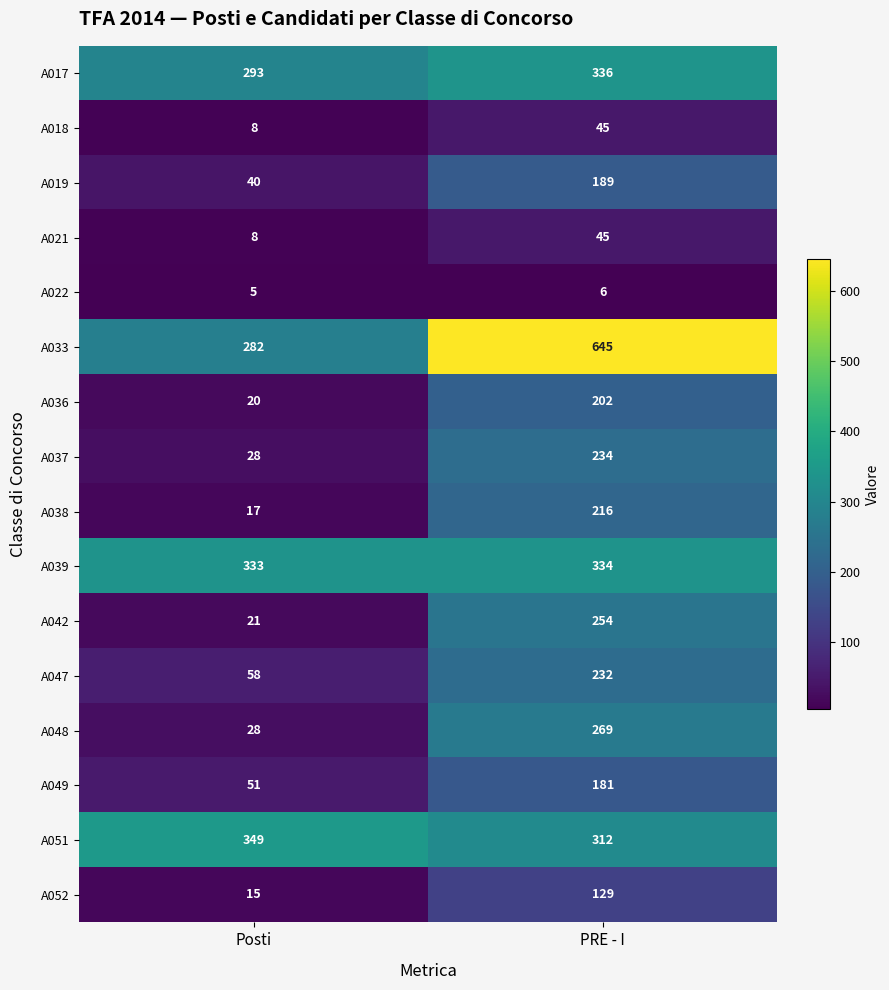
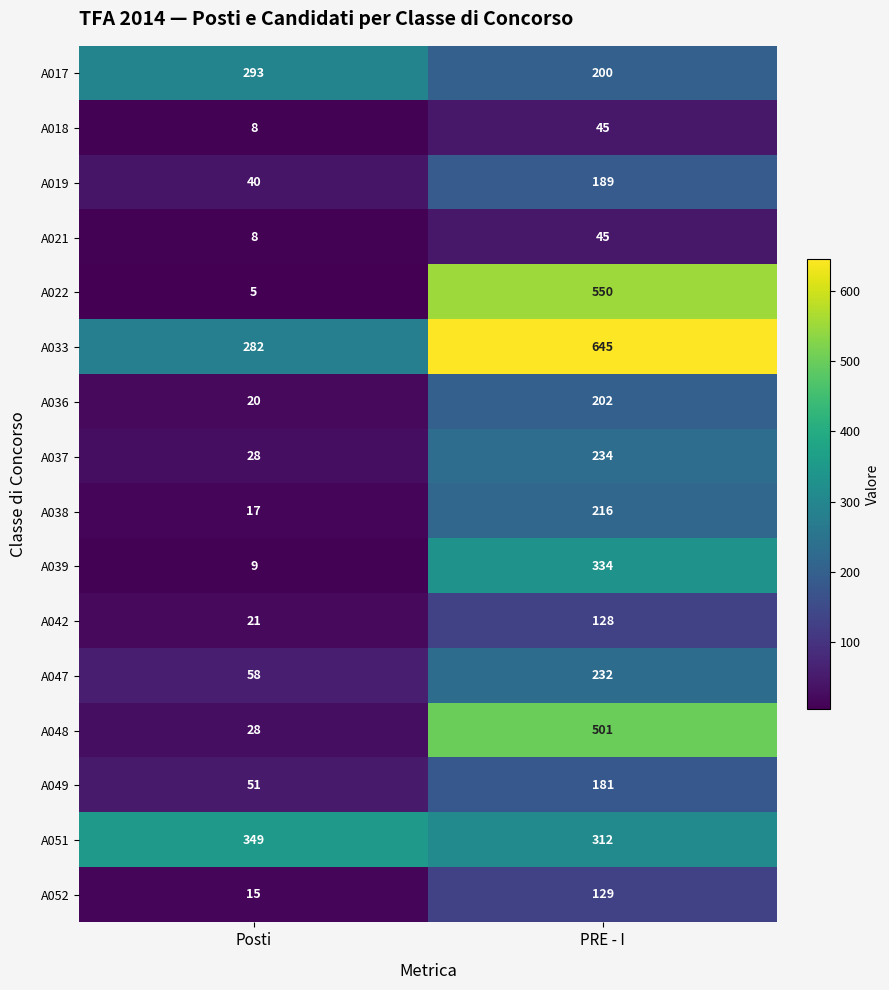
  {
    "A017": {
      "Posti": 293,
-     "PRE - I": 336
+     "PRE - I": 200
    },
    "A018": {
      "Posti": 8,
      "PRE - I": 45
    },
    "A019": {
      "Posti": 40,
      "PRE - I": 189
    },
    "A021": {
      "Posti": 8,
      "PRE - I": 45
    },
    "A022": {
      "Posti": 5,
-     "PRE - I": 6
+     "PRE - I": 550
    },
    "A033": {
      "Posti": 282,
      "PRE - I": 645
    },
    "A036": {
      "Posti": 20,
      "PRE - I": 202
    },
    "A037": {
      "Posti": 28,
      "PRE - I": 234
    },
    "A038": {
      "Posti": 17,
      "PRE - I": 216
    },
    "A039": {
-     "Posti": 333,
+     "Posti": 9,
      "PRE - I": 334
    },
    "A042": {
      "Posti": 21,
-     "PRE - I": 254
+     "PRE - I": 128
    },
    "A047": {
      "Posti": 58,
      "PRE - I": 232
    },
    "A048": {
      "Posti": 28,
-     "PRE - I": 269
+     "PRE - I": 501
    },
    "A049": {
      "Posti": 51,
      "PRE - I": 181
    },
    "A051": {
      "Posti": 349,
      "PRE - I": 312
    },
    "A052": {
      "Posti": 15,
      "PRE - I": 129
    }
  }
